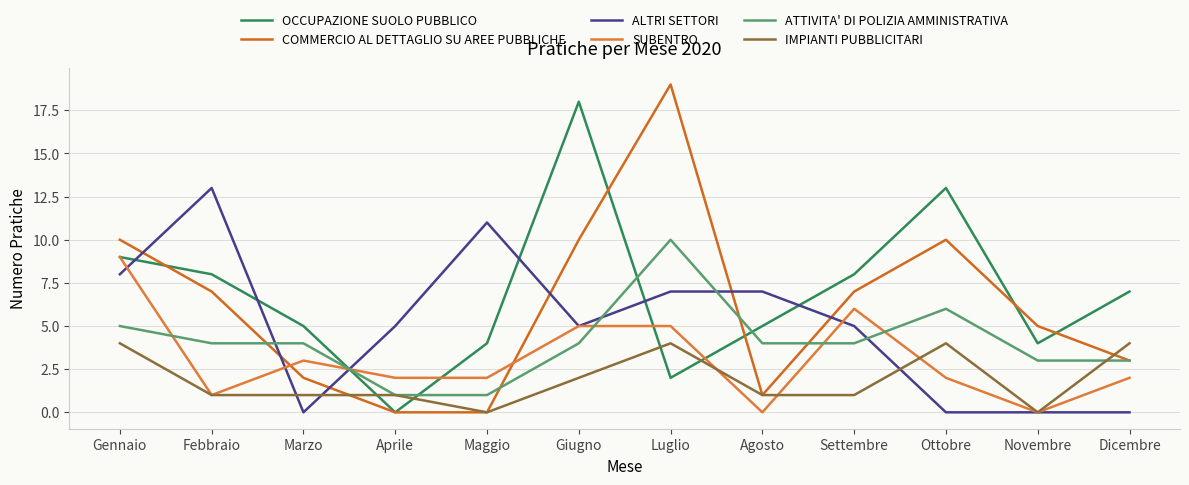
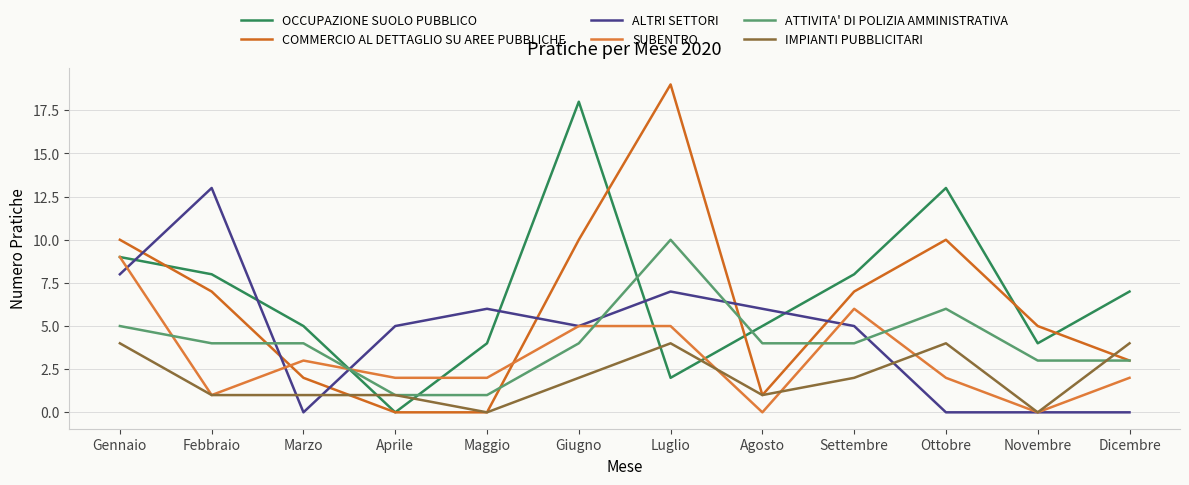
  {
    "ALTRI SETTORI": {
      "Gennaio": 8,
      "Febbraio": 13,
      "Marzo": 0,
      "Aprile": 5,
-     "Maggio": 11,
+     "Maggio": 6,
      "Luglio": 7,
-     "Agosto": 7,
+     "Agosto": 6,
      "Settembre": 5,
      "Ottobre": 0,
      "Dicembre": 0
    },
    "IMPIANTI PUBBLICITARI": {
      "Gennaio": 4,
      "Marzo": 1,
      "Giugno": 2,
      "Luglio": 4,
-     "Settembre": 1,
+     "Settembre": 2,
      "Ottobre": 4,
      "Dicembre": 4
    }
  }
